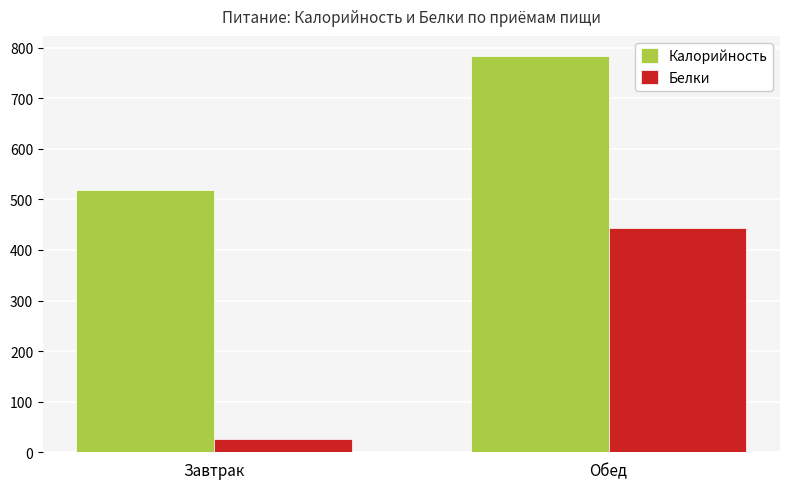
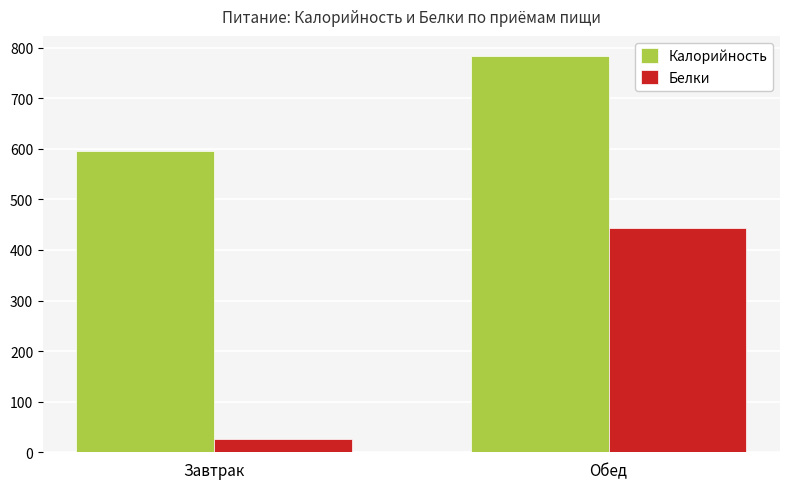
  {
    "Калорийность": {
-     "Завтрак": 520,
+     "Завтрак": 600,
      "Обед": 780
    },
    "Белки": {
      "Завтрак": 30,
      "Обед": 440
    }
  }
